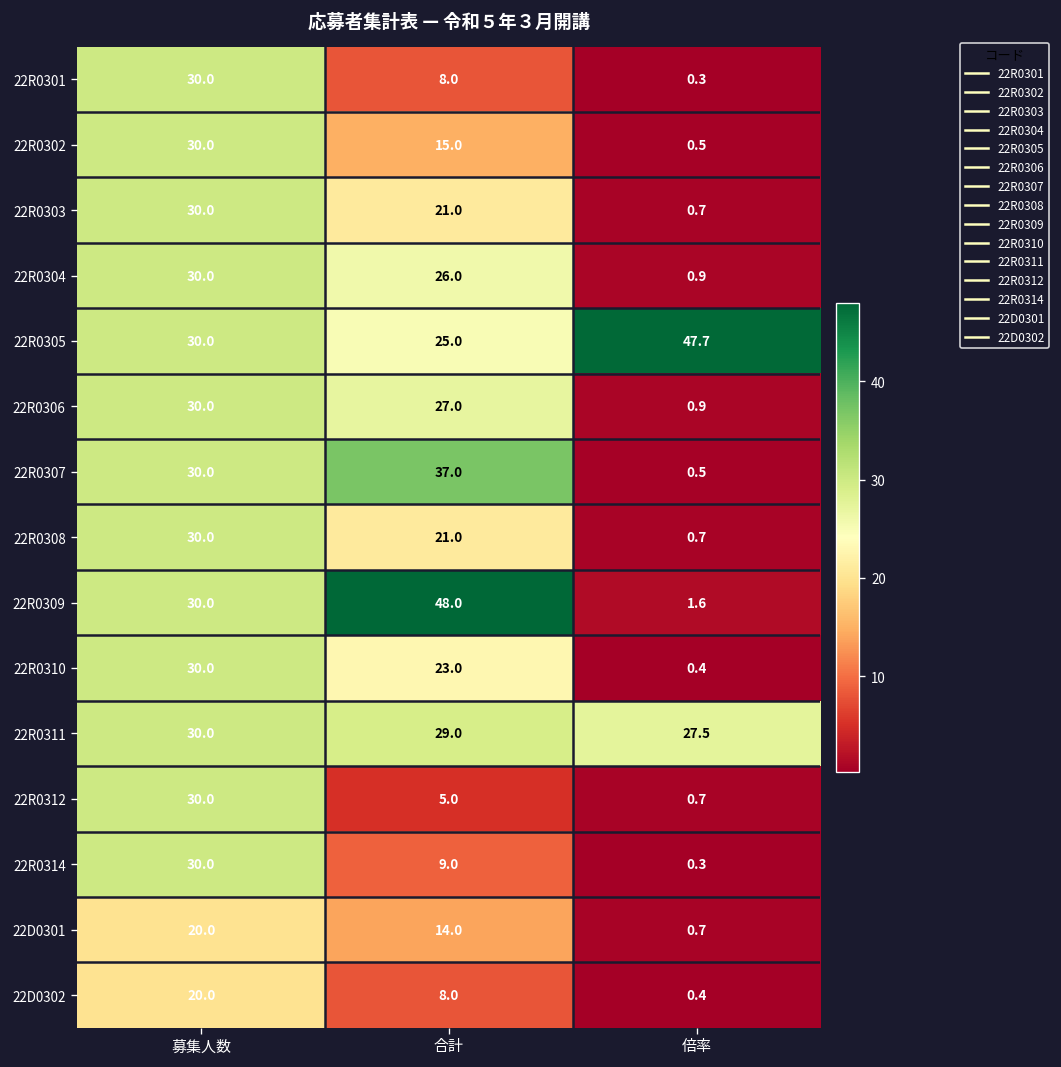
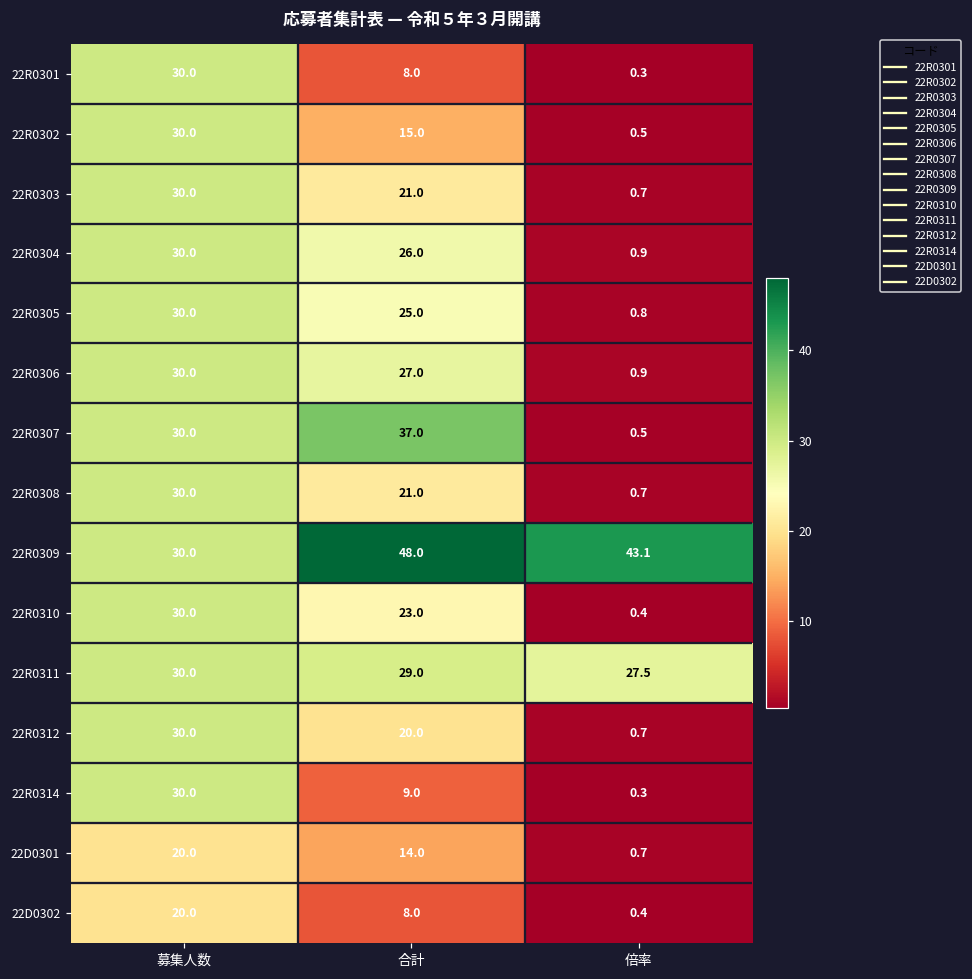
  {
    "22R0301": {
      "募集人数": 30.0,
      "合計": 8.0,
      "倍率": 0.3
    },
    "22R0302": {
      "募集人数": 30.0,
      "合計": 15.0,
      "倍率": 0.5
    },
    "22R0303": {
      "募集人数": 30.0,
      "合計": 21.0,
      "倍率": 0.7
    },
    "22R0304": {
      "募集人数": 30.0,
      "合計": 26.0,
      "倍率": 0.9
    },
    "22R0305": {
      "募集人数": 30.0,
      "合計": 25.0,
-     "倍率": 47.7
+     "倍率": 0.8
    },
    "22R0306": {
      "募集人数": 30.0,
      "合計": 27.0,
      "倍率": 0.9
    },
    "22R0307": {
      "募集人数": 30.0,
      "合計": 37.0,
      "倍率": 0.5
    },
    "22R0308": {
      "募集人数": 30.0,
      "合計": 21.0,
      "倍率": 0.7
    },
    "22R0309": {
      "募集人数": 30.0,
      "合計": 48.0,
-     "倍率": 1.6
+     "倍率": 43.1
    },
    "22R0310": {
      "募集人数": 30.0,
      "合計": 23.0,
      "倍率": 0.4
    },
    "22R0311": {
      "募集人数": 30.0,
      "合計": 29.0,
      "倍率": 27.5
    },
    "22R0312": {
      "募集人数": 30.0,
-     "合計": 5.0,
+     "合計": 20.0,
      "倍率": 0.7
    },
    "22R0314": {
      "募集人数": 30.0,
      "合計": 9.0,
      "倍率": 0.3
    },
    "22D0301": {
      "募集人数": 20.0,
      "合計": 14.0,
      "倍率": 0.7
    },
    "22D0302": {
      "募集人数": 20.0,
      "合計": 8.0,
      "倍率": 0.4
    }
  }
